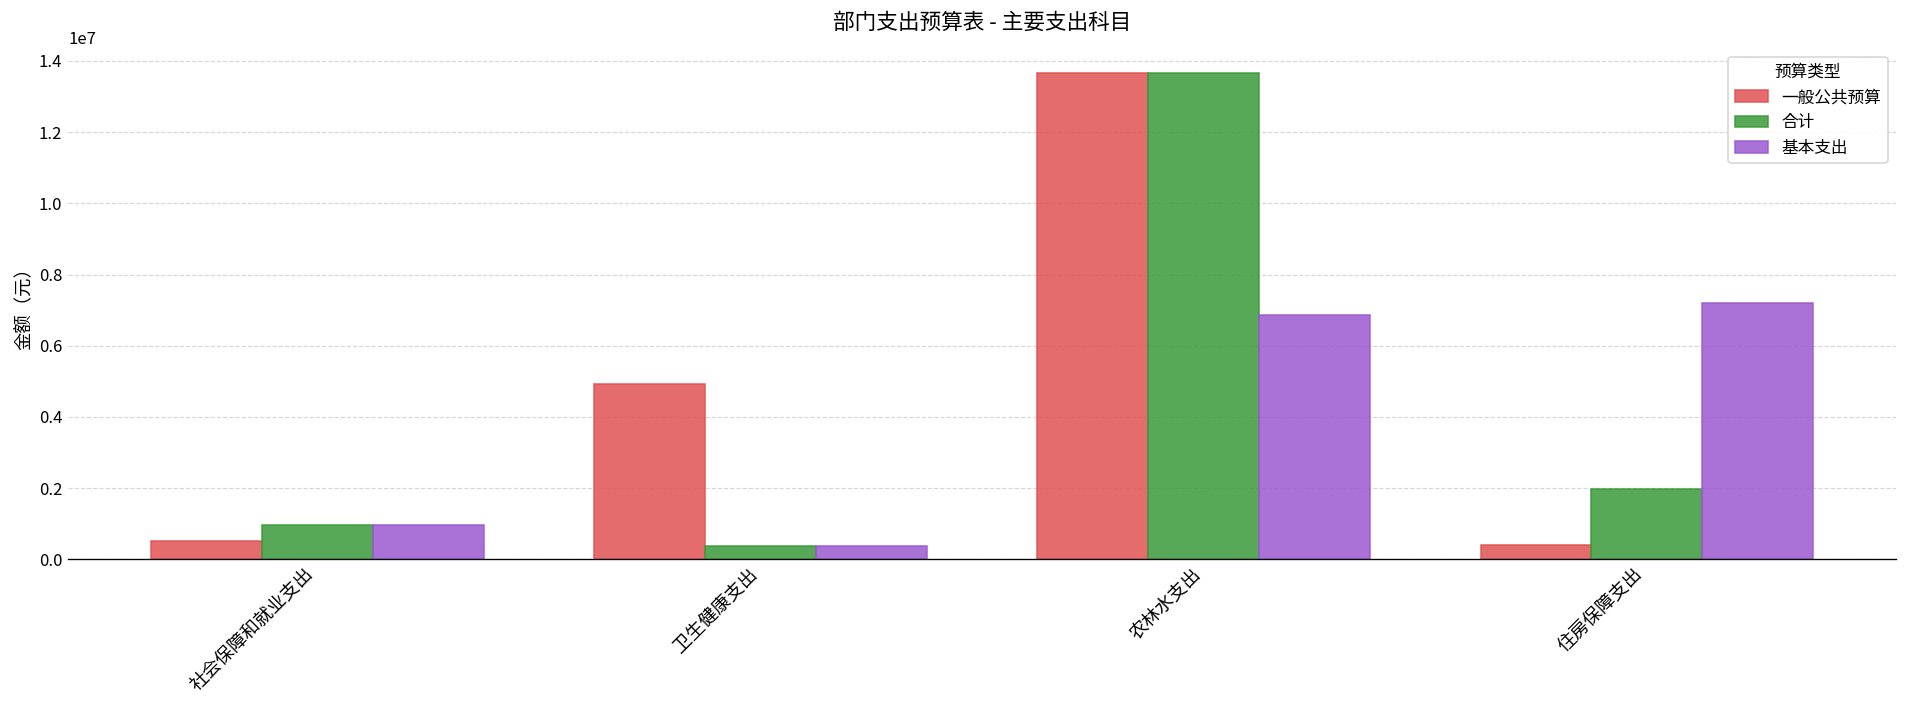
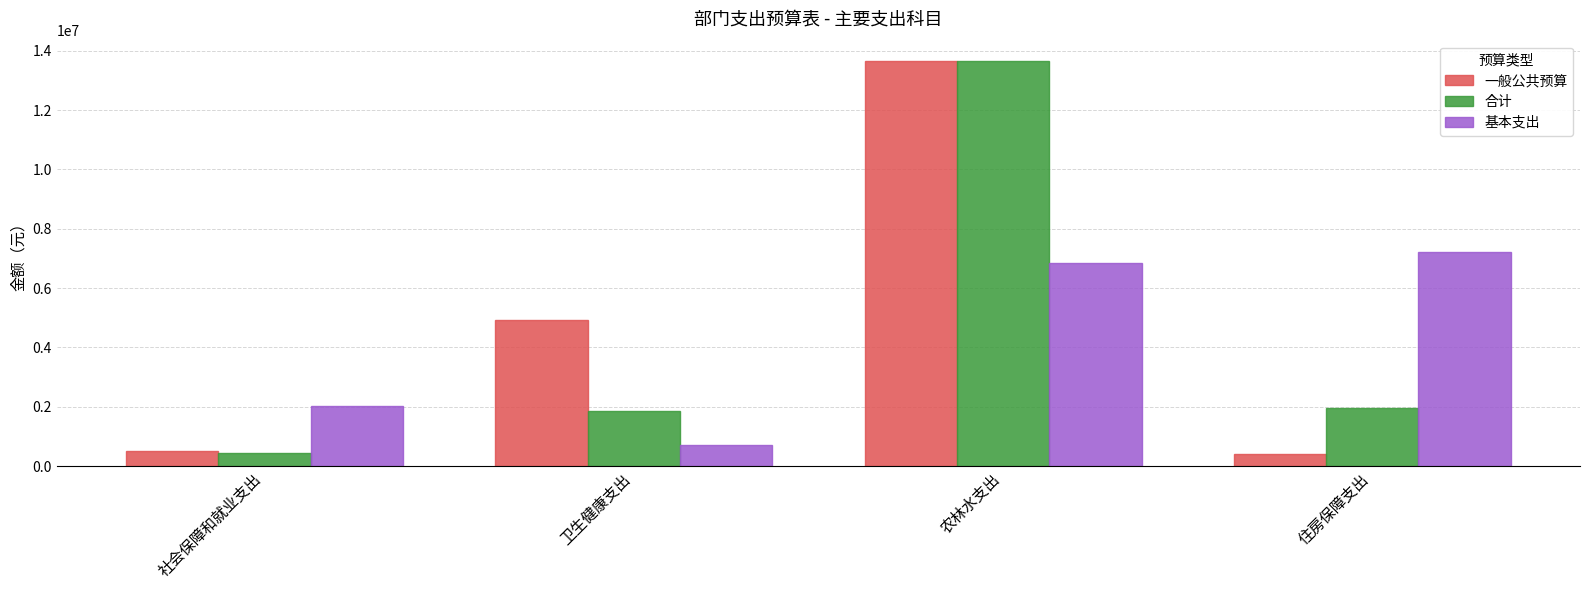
  {
    "一般公共预算": {
      "社会保障和就业支出": 500000,
      "卫生健康支出": 4900000,
      "农林水支出": 13700000,
      "住房保障支出": 400000
    },
    "合计": {
-     "社会保障和就业支出": 1000000,
-     "卫生健康支出": 400000,
+     "社会保障和就业支出": 500000,
+     "卫生健康支出": 1800000,
      "农林水支出": 13700000,
      "住房保障支出": 2000000
    },
    "基本支出": {
-     "社会保障和就业支出": 1000000,
-     "卫生健康支出": 400000,
+     "社会保障和就业支出": 2000000,
+     "卫生健康支出": 700000,
      "农林水支出": 6900000,
      "住房保障支出": 7200000
    }
  }
